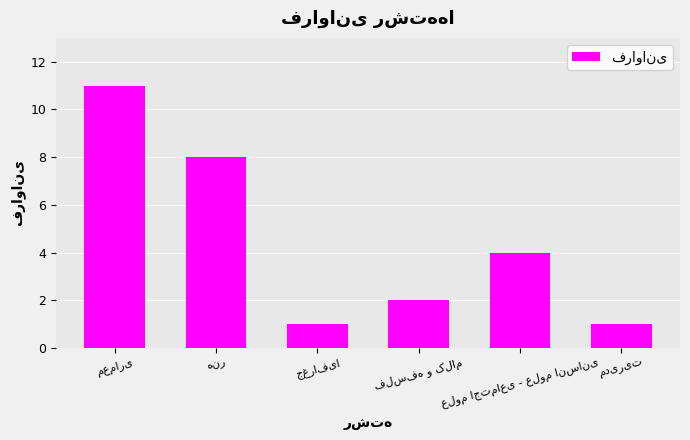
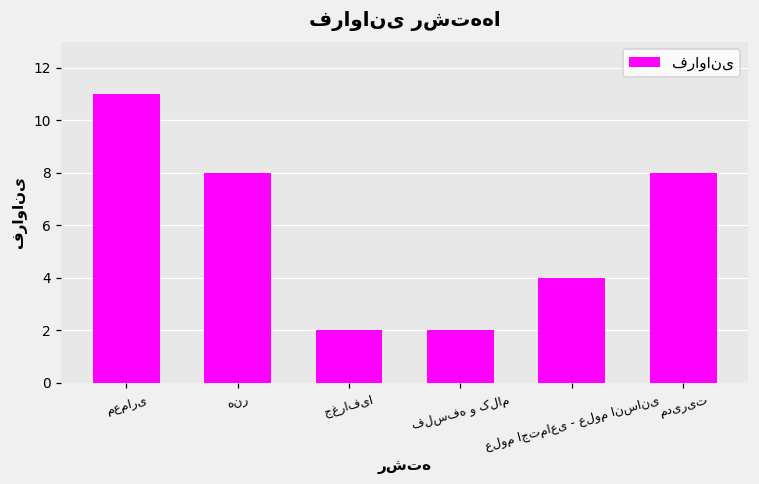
  {
    "معماری": 11,
    "هنر": 8,
-   "جغرافیا": 1,
+   "جغرافیا": 2,
    "فلسفه و کلام": 2,
    "علوم اجتماعی - علوم انسانی": 4,
-   "مدیریت": 1
+   "مدیریت": 8
  }
